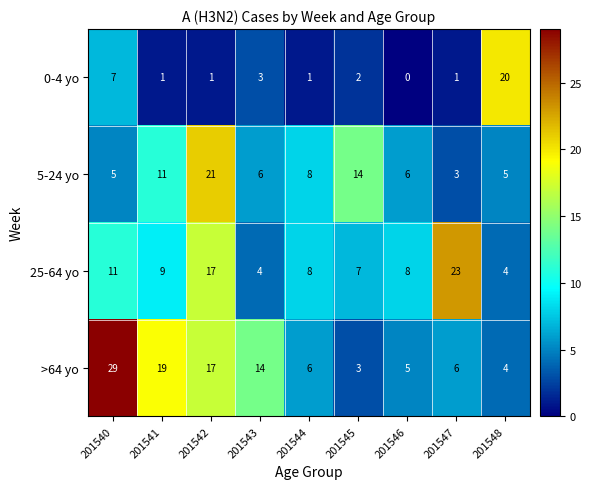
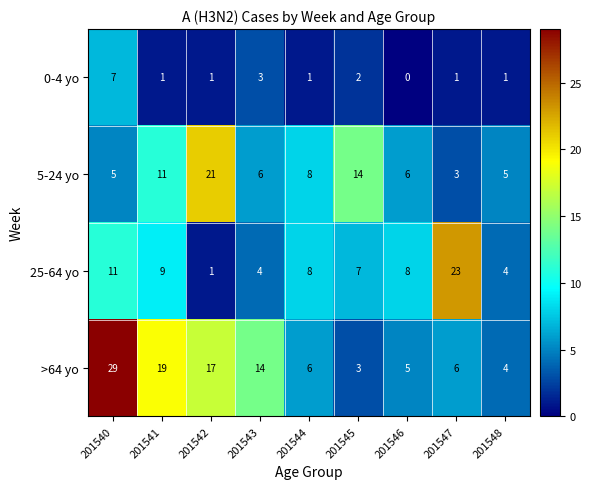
  {
    "0-4 yo": {
      "201540": 7,
      "201541": 1,
      "201542": 1,
      "201543": 3,
      "201544": 1,
      "201545": 2,
      "201546": 0,
      "201547": 1,
-     "201548": 20
+     "201548": 1
    },
    "5-24 yo": {
      "201540": 5,
      "201541": 11,
      "201542": 21,
      "201543": 6,
      "201544": 8,
      "201545": 14,
      "201546": 6,
      "201547": 3,
      "201548": 5
    },
    "25-64 yo": {
      "201540": 11,
      "201541": 9,
-     "201542": 17,
+     "201542": 1,
      "201543": 4,
      "201544": 8,
      "201545": 7,
      "201546": 8,
      "201547": 23,
      "201548": 4
    },
    ">64 yo": {
      "201540": 29,
      "201541": 19,
      "201542": 17,
      "201543": 14,
      "201544": 6,
      "201545": 3,
      "201546": 5,
      "201547": 6,
      "201548": 4
    }
  }
